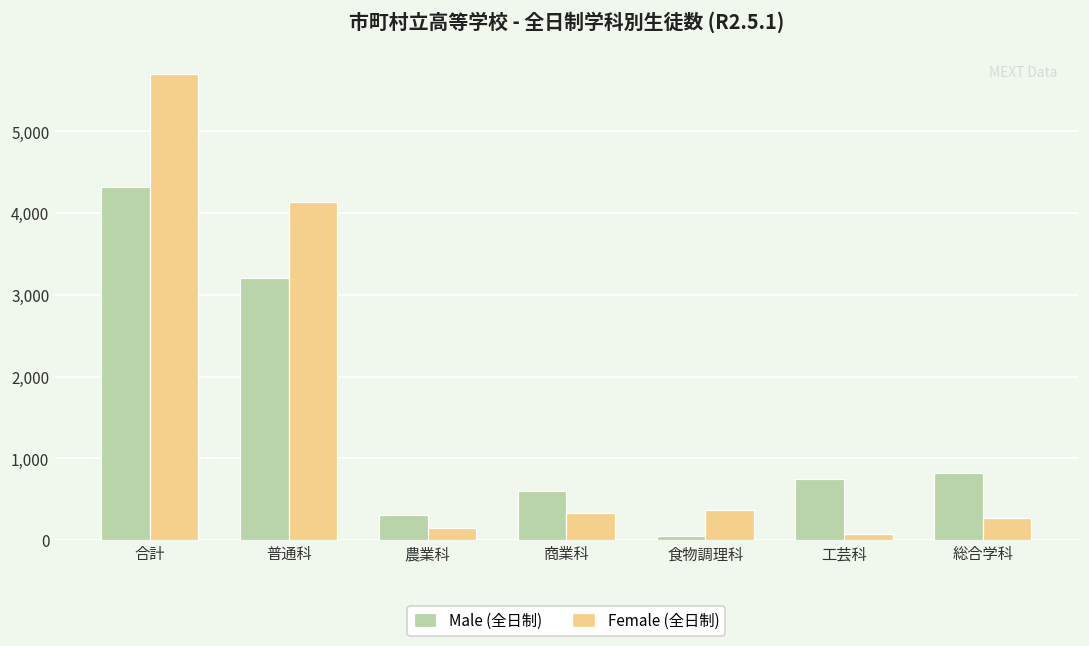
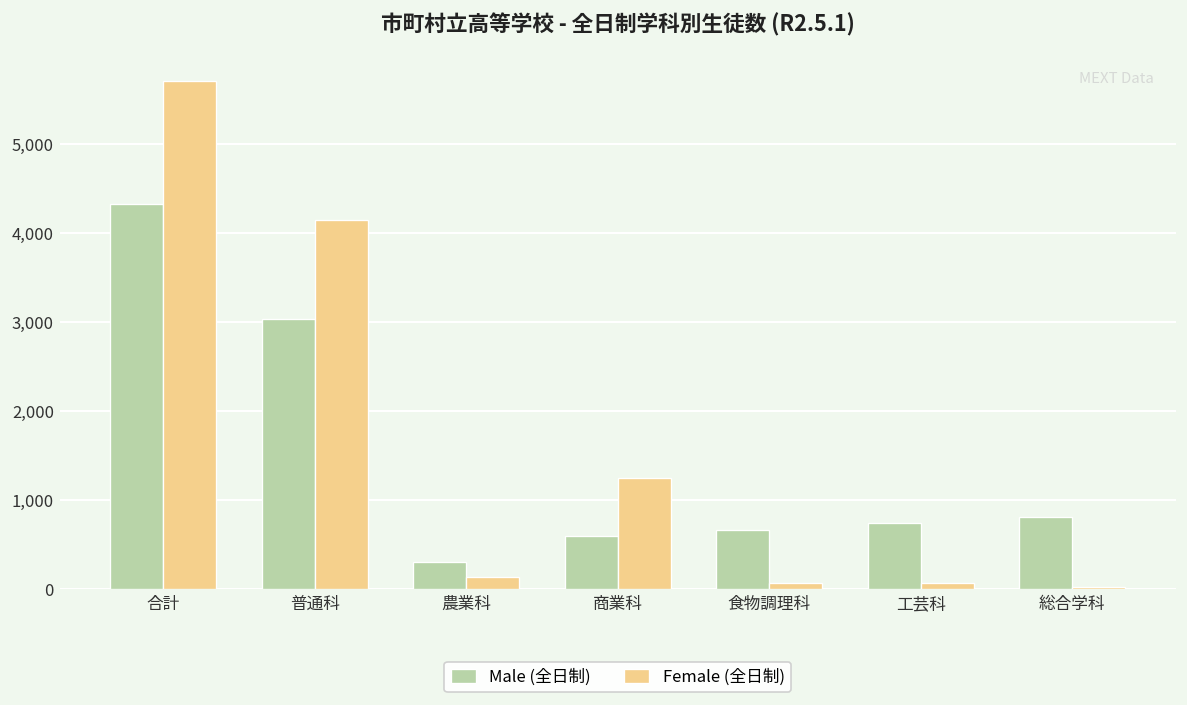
  {
    "Male (全日制)": {
      "合計": "4,300",
-     "普通科": "3,200",
+     "普通科": "3,000",
      "農業科": "300",
      "商業科": "600",
-     "食物調理科": "0",
+     "食物調理科": "700",
      "工芸科": "700",
      "総合学科": "800"
    },
    "Female (全日制)": {
      "合計": "5,700",
      "普通科": "4,100",
      "農業科": "100",
-     "商業科": "300",
-     "食物調理科": "400",
+     "商業科": "1,300",
+     "食物調理科": "100",
      "工芸科": "100",
-     "総合学科": "300"
+     "総合学科": "0"
    }
  }
